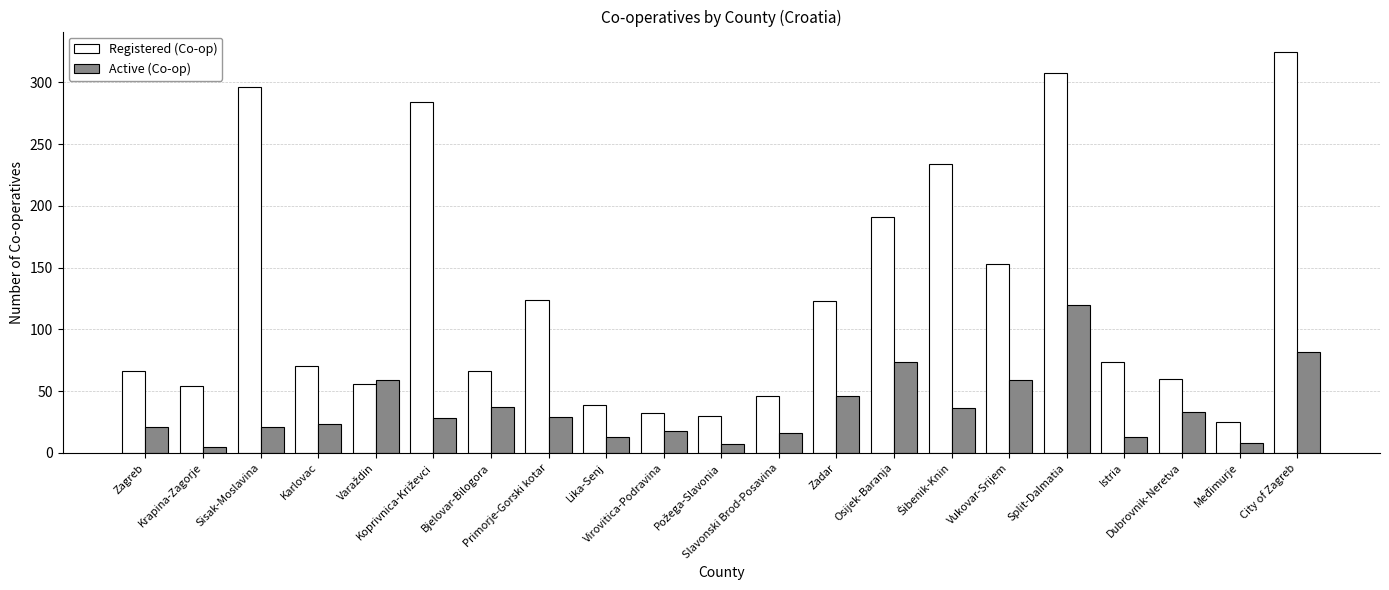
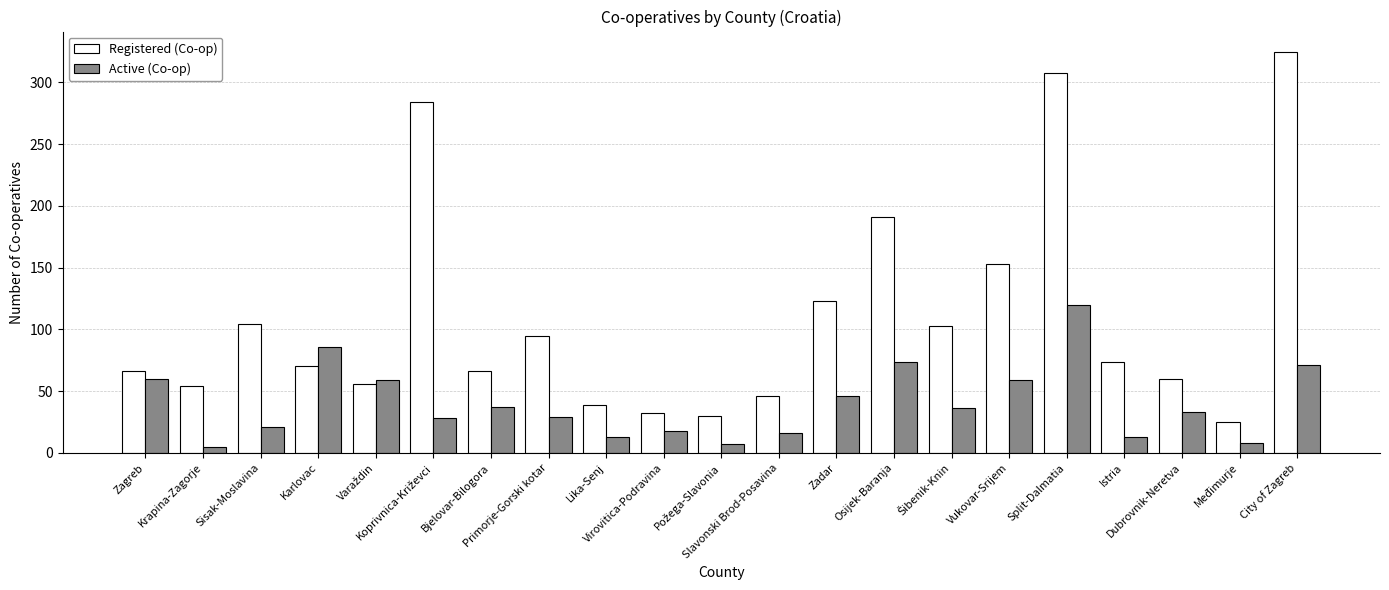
  {
    "Registered (Co-op)": {
      "Zagreb": 66,
      "Krapina-Zagorje": 54,
-     "Sisak-Moslavina": 296,
+     "Sisak-Moslavina": 104,
      "Karlovac": 70,
      "Varaždin": 56,
      "Koprivnica-Križevci": 284,
      "Bjelovar-Bilogora": 66,
-     "Primorje-Gorski kotar": 124,
+     "Primorje-Gorski kotar": 95,
      "Lika-Senj": 39,
      "Virovitica-Podravina": 32,
      "Požega-Slavonia": 30,
      "Slavonski Brod-Posavina": 46,
      "Zadar": 123,
      "Osijek-Baranja": 191,
-     "Šibenik-Knin": 234,
+     "Šibenik-Knin": 103,
      "Vukovar-Srijem": 153,
      "Split-Dalmatia": 308,
      "Istria": 74,
      "Dubrovnik-Neretva": 60,
      "Međimurje": 25,
      "City of Zagreb": 325
    },
    "Active (Co-op)": {
-     "Zagreb": 21,
+     "Zagreb": 60,
      "Krapina-Zagorje": 5,
      "Sisak-Moslavina": 21,
-     "Karlovac": 23,
+     "Karlovac": 86,
      "Varaždin": 59,
      "Koprivnica-Križevci": 28,
      "Bjelovar-Bilogora": 37,
      "Primorje-Gorski kotar": 29,
      "Lika-Senj": 13,
      "Virovitica-Podravina": 18,
      "Požega-Slavonia": 7,
      "Slavonski Brod-Posavina": 16,
      "Zadar": 46,
      "Osijek-Baranja": 74,
      "Šibenik-Knin": 36,
      "Vukovar-Srijem": 59,
      "Split-Dalmatia": 120,
      "Istria": 13,
      "Dubrovnik-Neretva": 33,
      "Međimurje": 8,
-     "City of Zagreb": 82
+     "City of Zagreb": 71
    }
  }
